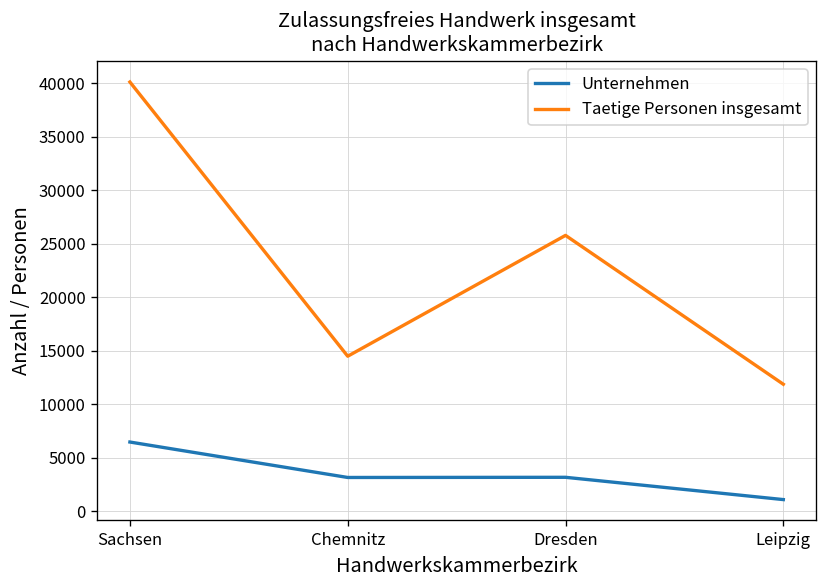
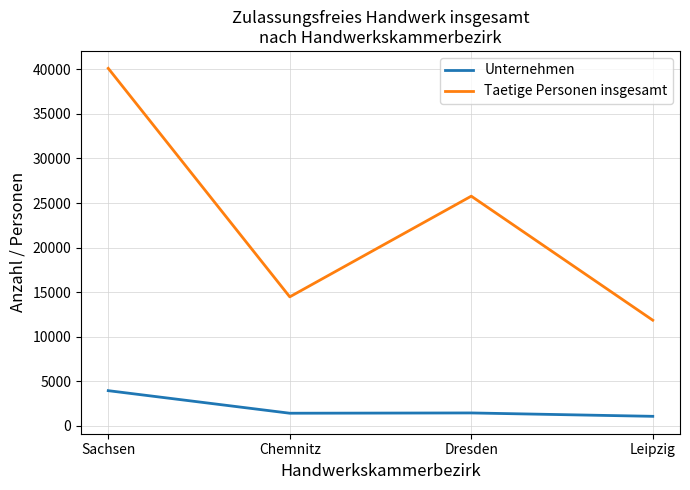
  {
    "Unternehmen": {
-     "Sachsen": 6000,
-     "Chemnitz": 3000,
-     "Dresden": 3000,
+     "Sachsen": 4000,
+     "Chemnitz": 1000,
+     "Dresden": 1000,
      "Leipzig": 1000
    },
    "Taetige Personen insgesamt": {
      "Sachsen": 40000,
      "Chemnitz": 14000,
      "Dresden": 26000,
      "Leipzig": 12000
    }
  }
